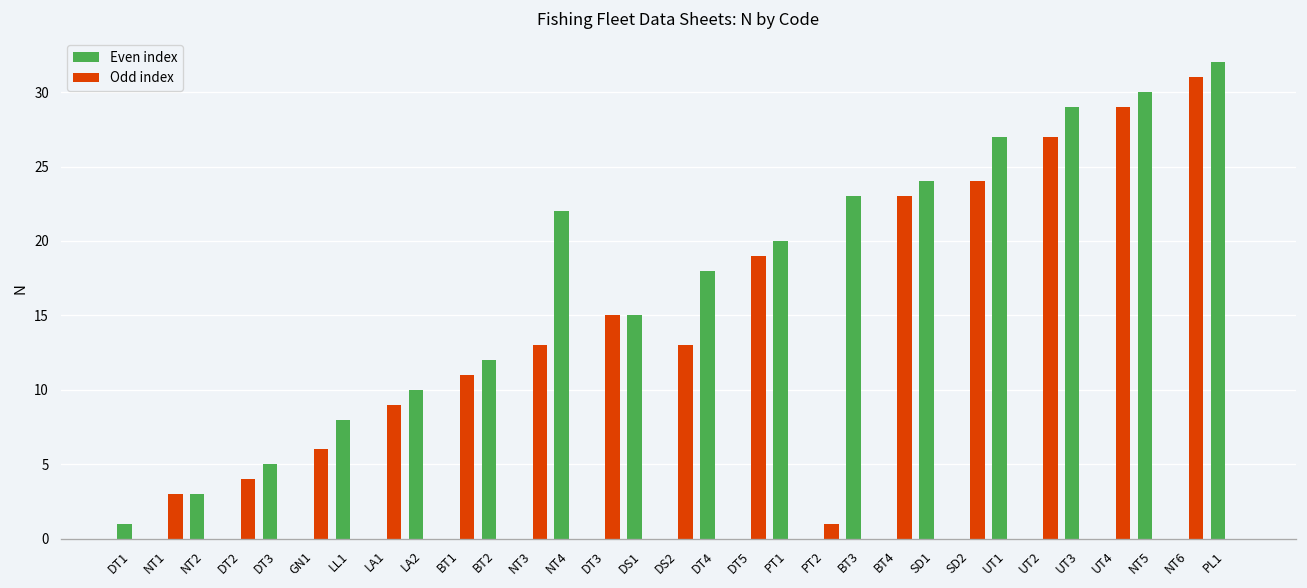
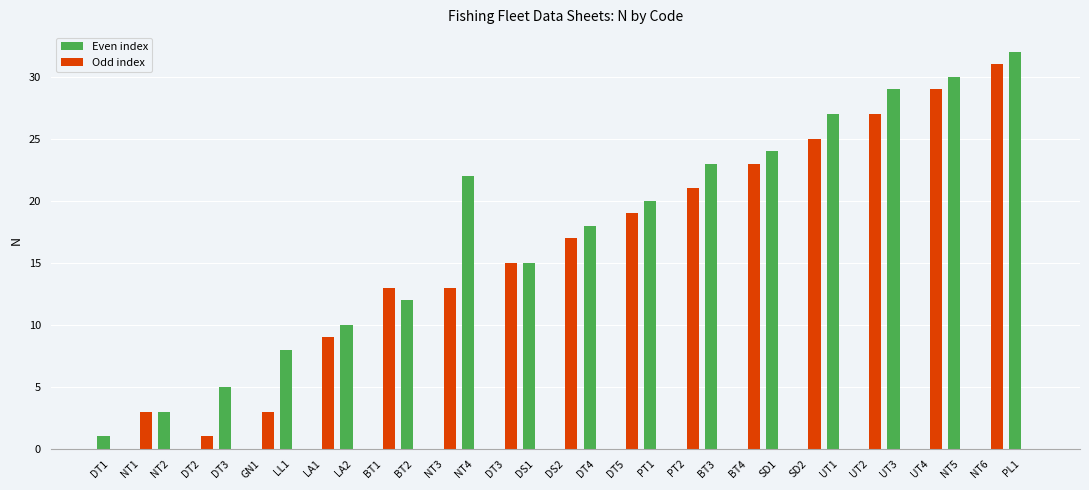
  {
    "Even index": {
      "DT1": 1,
      "NT1": 0,
      "NT2": 3,
      "DT2": 0,
      "GN1": 0,
      "LL1": 8,
      "LA1": 0,
      "LA2": 10,
      "BT1": 0,
      "BT2": 12,
      "NT3": 0,
      "NT4": 22,
      "DS1": 15,
      "DS2": 0,
      "DT4": 18,
      "DT5": 0,
      "PT1": 20,
      "PT2": 0,
      "BT3": 23,
      "BT4": 0,
      "SD1": 24,
      "SD2": 0,
      "UT1": 27,
      "UT2": 0,
      "UT3": 29,
      "UT4": 0,
      "NT5": 30,
      "NT6": 0,
      "PL1": 32
    },
    "Odd index": {
      "DT1": 0,
      "NT1": 3,
      "NT2": 0,
-     "DT2": 4,
-     "GN1": 6,
+     "DT2": 1,
+     "GN1": 3,
      "LL1": 0,
      "LA1": 9,
      "LA2": 0,
-     "BT1": 11,
+     "BT1": 13,
      "BT2": 0,
      "NT3": 13,
      "NT4": 0,
      "DS1": 0,
-     "DS2": 13,
+     "DS2": 17,
      "DT4": 0,
      "DT5": 19,
      "PT1": 0,
-     "PT2": 1,
+     "PT2": 21,
      "BT3": 0,
      "BT4": 23,
      "SD1": 0,
-     "SD2": 24,
+     "SD2": 25,
      "UT1": 0,
      "UT2": 27,
      "UT3": 0,
      "UT4": 29,
      "NT5": 0,
      "NT6": 31,
      "PL1": 0
    }
  }
